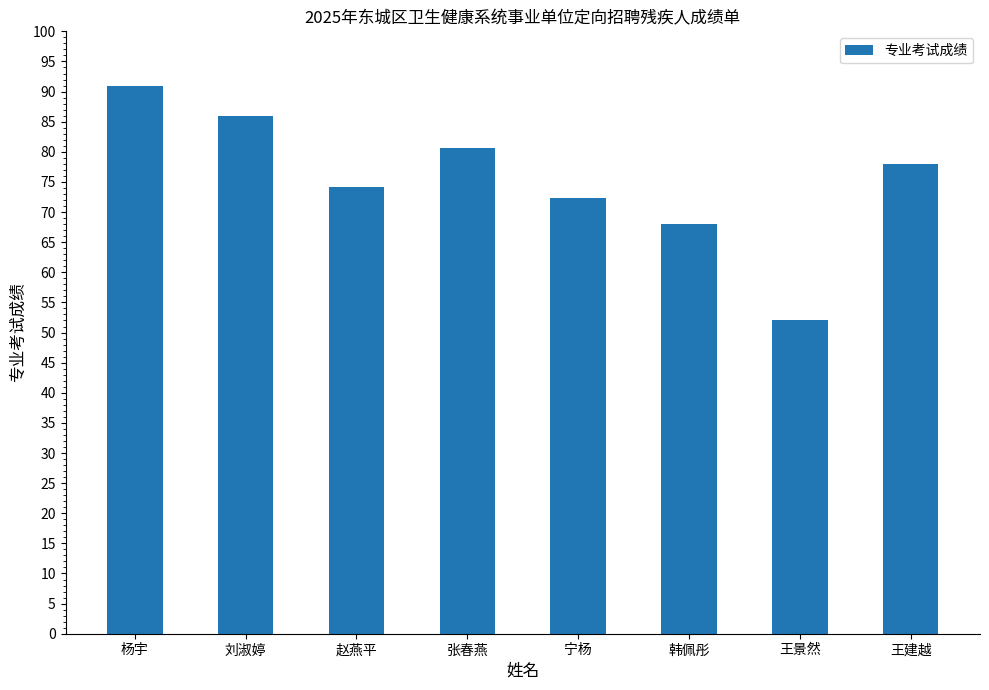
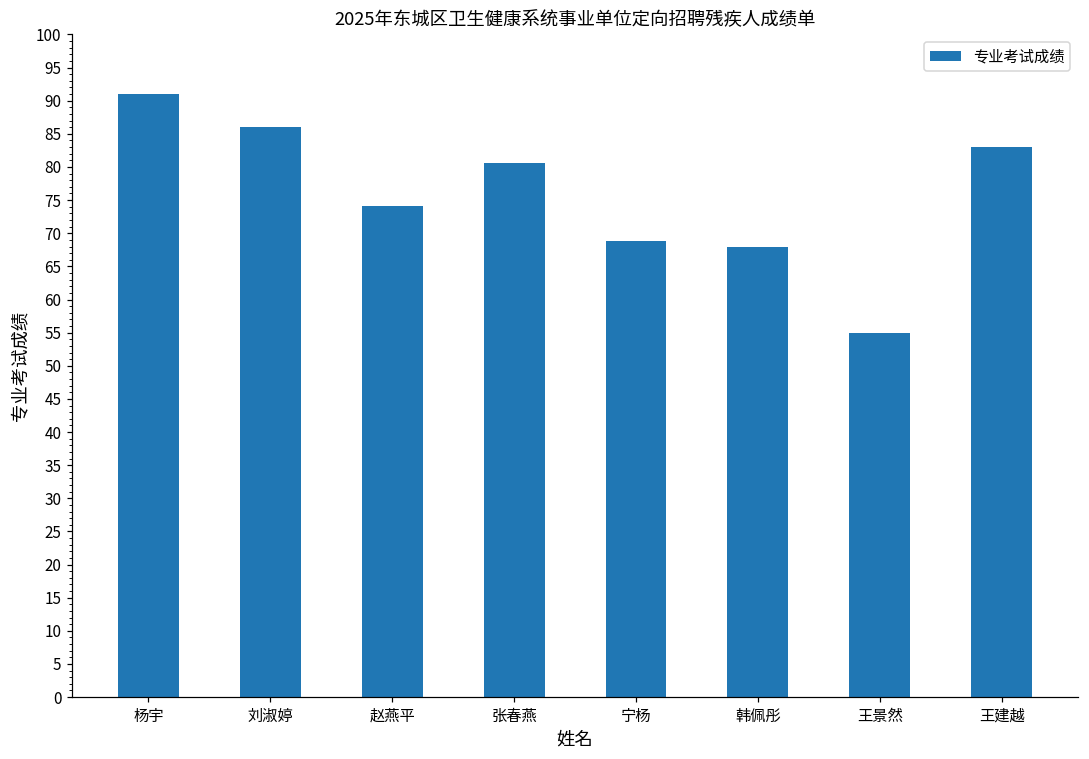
  {
    "杨宇": 91,
    "刘淑婷": 86,
    "赵燕平": 74,
    "张春燕": 81,
-   "宁杨": 72,
+   "宁杨": 69,
    "韩佩彤": 68,
-   "王景然": 52,
-   "王建越": 78
+   "王景然": 55,
+   "王建越": 83
  }
